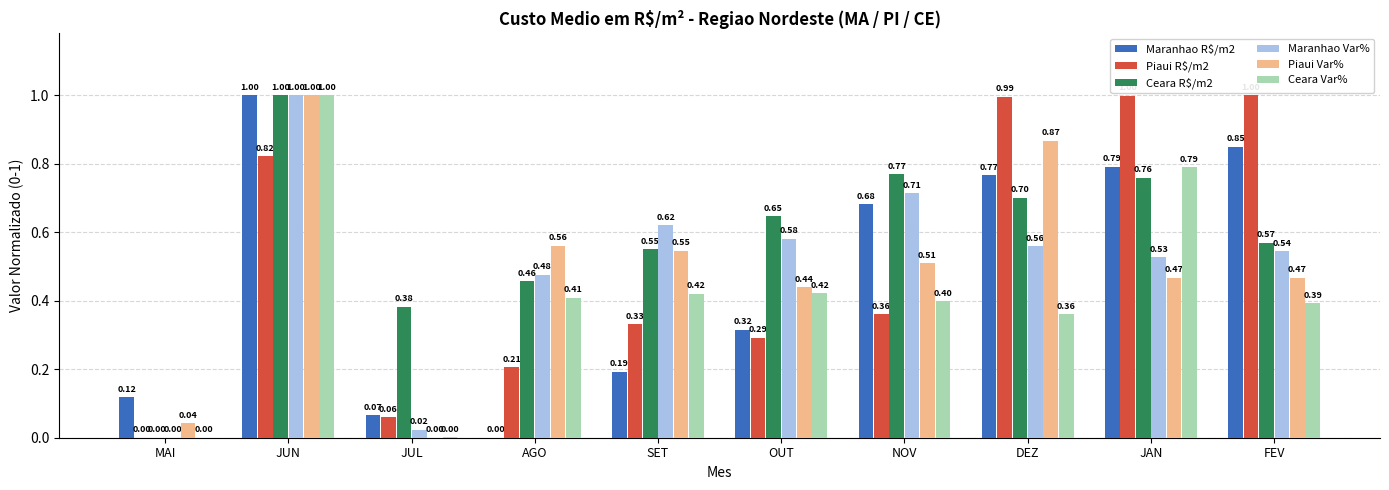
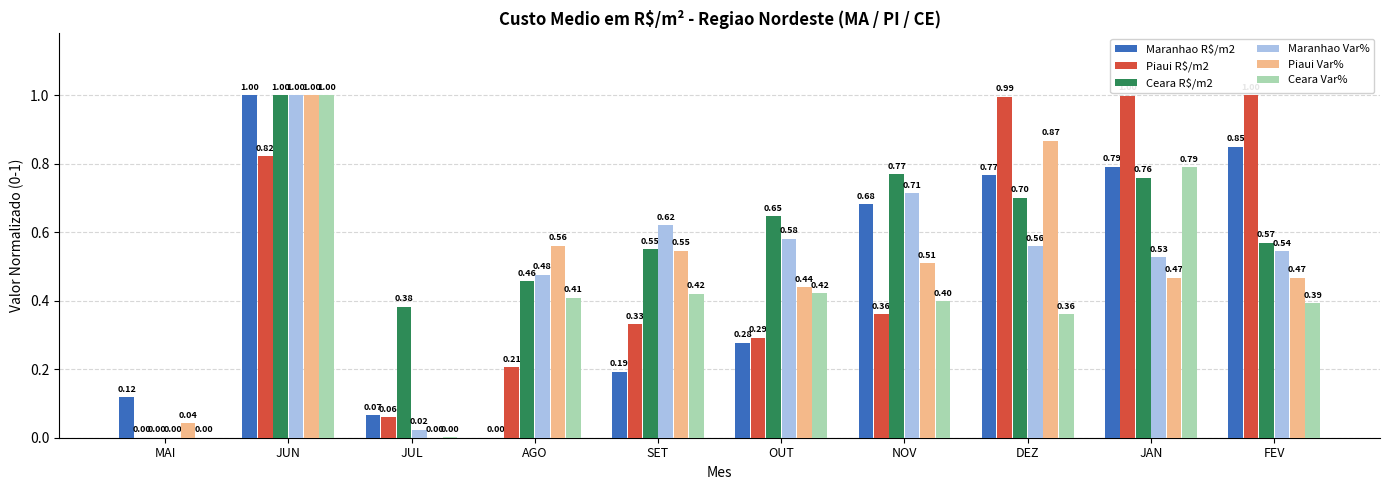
  {
    "Maranhao R$/m2": {
      "MAI": 0.12,
      "JUN": 1.00,
      "JUL": 0.07,
      "AGO": 0.00,
      "SET": 0.19,
-     "OUT": 0.32,
+     "OUT": 0.28,
      "NOV": 0.68,
      "DEZ": 0.77,
      "JAN": 0.79,
      "FEV": 0.85
    },
    "Piaui R$/m2": {
      "JUN": 0.82,
      "JUL": 0.06,
      "AGO": 0.21,
      "SET": 0.33,
      "OUT": 0.29,
      "NOV": 0.36,
      "DEZ": 0.99
    },
    "Ceara R$/m2": {
      "JUL": 0.38,
      "AGO": 0.46,
      "SET": 0.55,
      "OUT": 0.65,
      "NOV": 0.77,
      "DEZ": 0.70,
      "JAN": 0.76,
      "FEV": 0.57
    },
    "Maranhao Var%": {
      "JUL": 0.02,
      "AGO": 0.48,
      "SET": 0.62,
      "OUT": 0.58,
      "NOV": 0.71,
      "DEZ": 0.56,
      "JAN": 0.53,
      "FEV": 0.54
    },
    "Piaui Var%": {
      "MAI": 0.04,
      "AGO": 0.56,
      "SET": 0.55,
      "OUT": 0.44,
      "NOV": 0.51,
      "DEZ": 0.87,
      "JAN": 0.47,
      "FEV": 0.47
    },
    "Ceara Var%": {
      "MAI": 0.00,
      "AGO": 0.41,
      "SET": 0.42,
      "OUT": 0.42,
      "NOV": 0.40,
      "DEZ": 0.36,
      "JAN": 0.79,
      "FEV": 0.39
    }
  }
